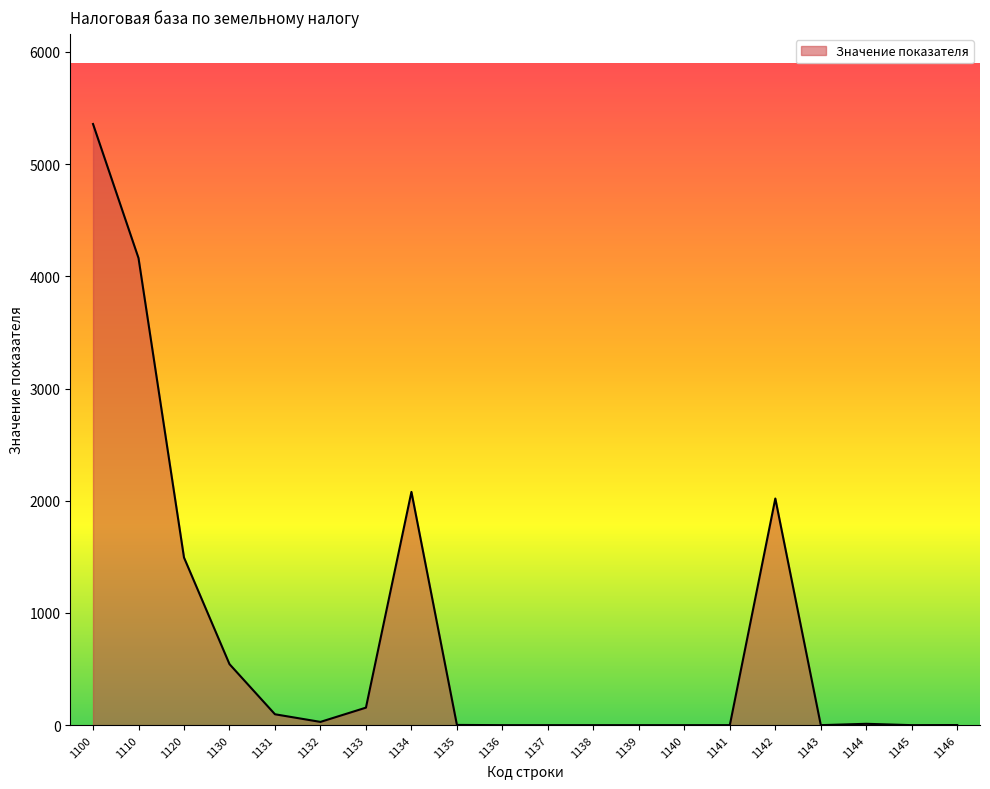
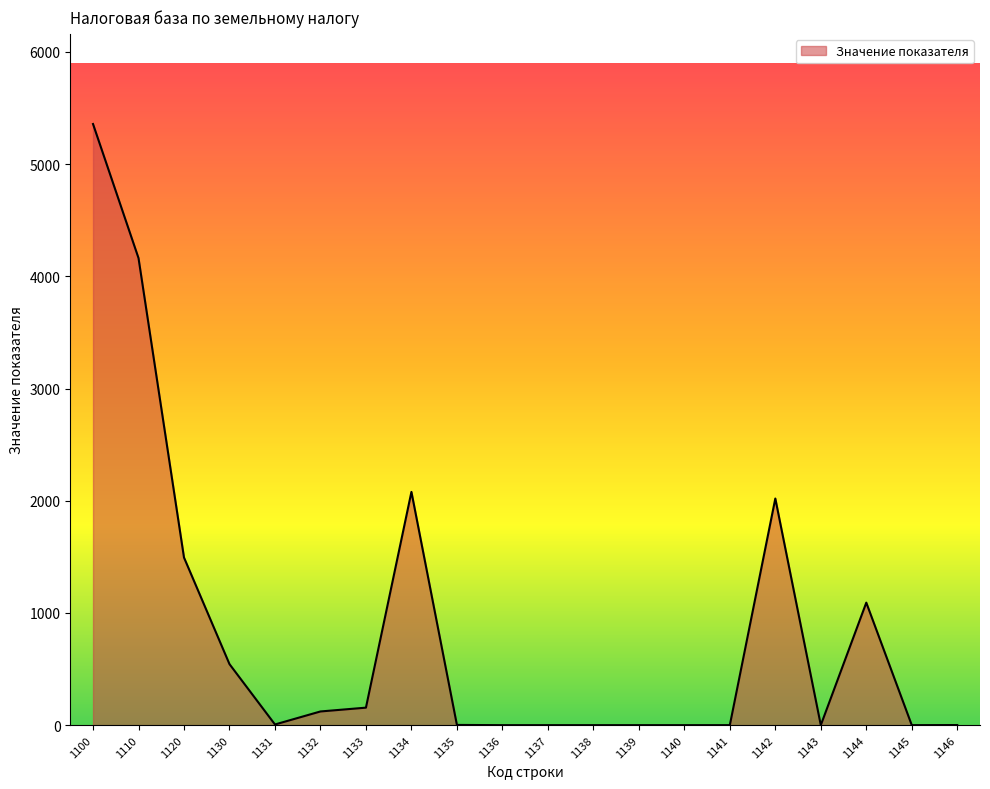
  {
    "1100": 5360,
    "1110": 4160,
    "1120": 1490,
    "1130": 540,
-   "1131": 100,
-   "1132": 30,
+   "1131": 10,
+   "1132": 120,
    "1133": 160,
    "1134": 2080,
    "1135": 0,
    "1136": 0,
    "1137": 0,
    "1138": 0,
    "1139": 0,
    "1140": 0,
    "1141": 0,
    "1142": 2020,
    "1143": 0,
-   "1144": 10,
+   "1144": 1090,
    "1145": 0,
    "1146": 0
  }
